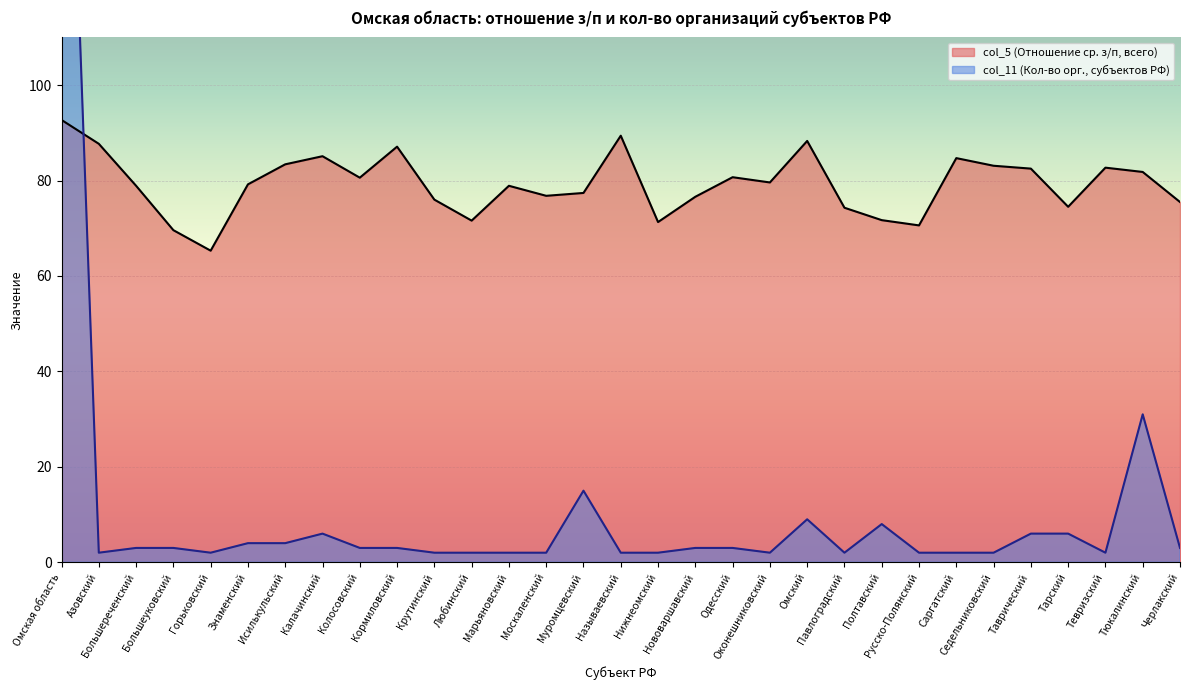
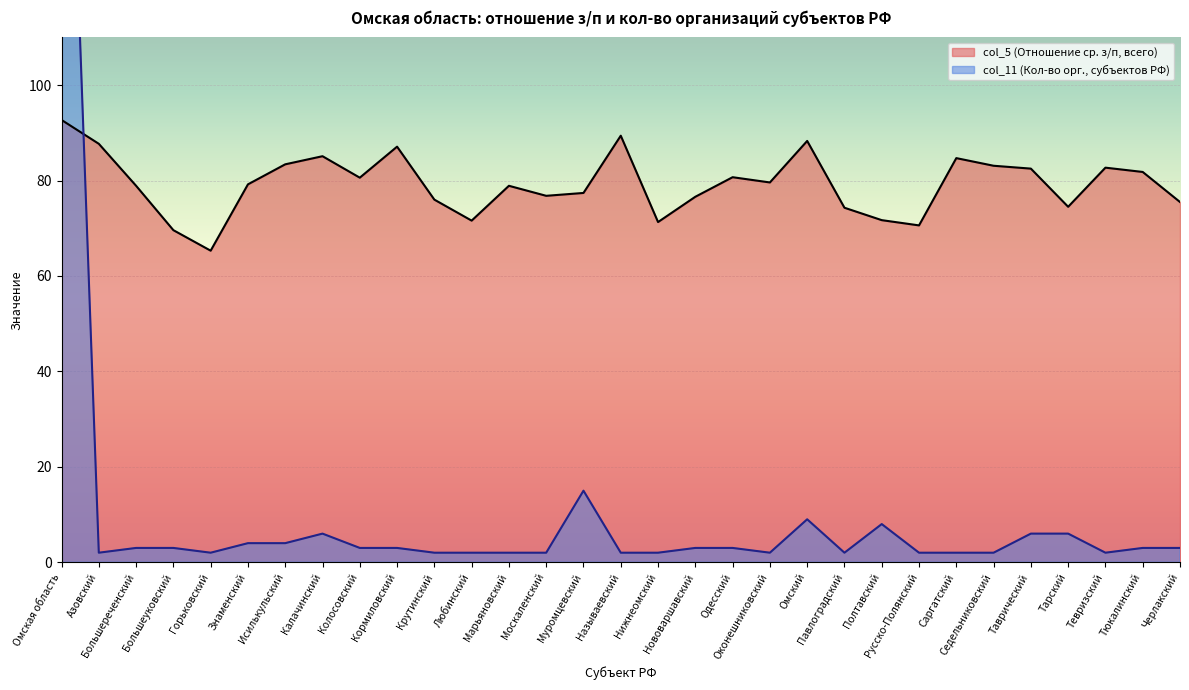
  {
    "col_5 (Отношение ср. з/п, всего)": {
      "Омская область": 93,
      "Азовский": 88,
      "Большереченский": 79,
      "Большеуковский": 70,
      "Горьковский": 65,
      "Знаменский": 79,
      "Исилькульский": 83,
      "Калачинский": 85,
      "Колосовский": 81,
      "Кормиловский": 87,
      "Крутинский": 76,
      "Любинский": 72,
      "Марьяновский": 79,
      "Москаленский": 77,
      "Муромцевский": 77,
      "Называевский": 89,
      "Нижнеомский": 71,
      "Нововаршавский": 77,
      "Одесский": 81,
      "Оконешниковский": 80,
      "Омский": 88,
      "Павлоградский": 74,
      "Полтавский": 72,
      "Русско-Полянский": 71,
      "Саргатский": 85,
      "Седельниковский": 83,
      "Таврический": 83,
      "Тарский": 75,
      "Тевризский": 83,
      "Тюкалинский": 82,
      "Черлакский": 76
    },
    "col_11 (Кол-во орг., субъектов РФ)": {
      "Азовский": 2,
      "Большереченский": 3,
      "Большеуковский": 3,
      "Горьковский": 2,
      "Знаменский": 4,
      "Исилькульский": 4,
      "Калачинский": 6,
      "Колосовский": 3,
      "Кормиловский": 3,
      "Крутинский": 2,
      "Любинский": 2,
      "Марьяновский": 2,
      "Москаленский": 2,
      "Муромцевский": 15,
      "Называевский": 2,
      "Нижнеомский": 2,
      "Нововаршавский": 3,
      "Одесский": 3,
      "Оконешниковский": 2,
      "Омский": 9,
      "Павлоградский": 2,
      "Полтавский": 8,
      "Русско-Полянский": 2,
      "Саргатский": 2,
      "Седельниковский": 2,
      "Таврический": 6,
      "Тарский": 6,
      "Тевризский": 2,
-     "Тюкалинский": 31,
+     "Тюкалинский": 3,
      "Черлакский": 3
    }
  }
